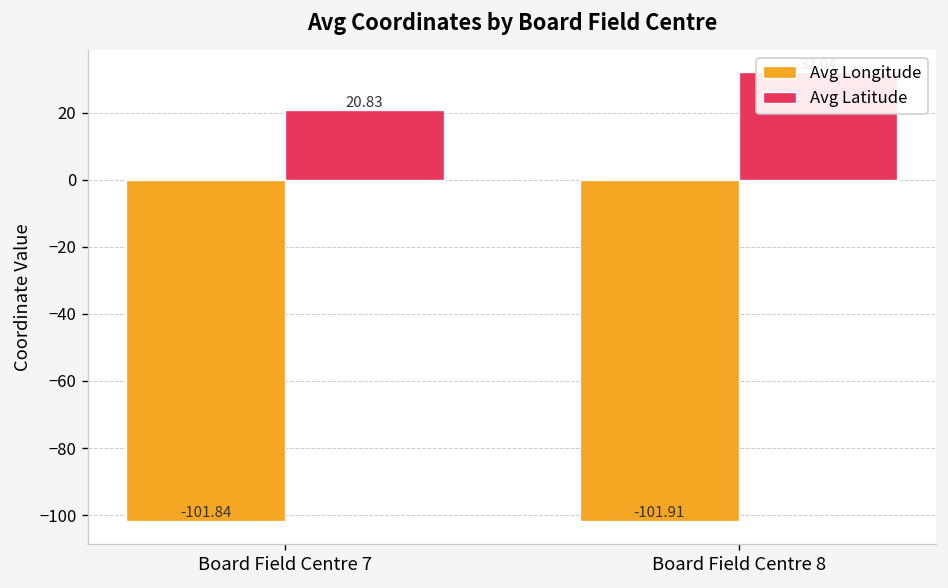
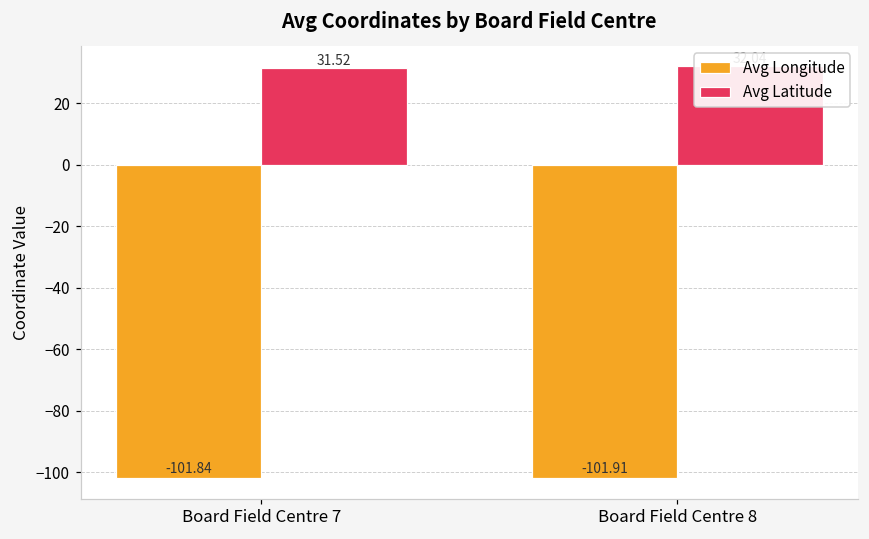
  {
    "Avg Longitude": {
      "Board Field Centre 7": -101.84,
      "Board Field Centre 8": -101.91
    },
    "Avg Latitude": {
-     "Board Field Centre 7": 20.83
+     "Board Field Centre 7": 31.52
    }
  }
